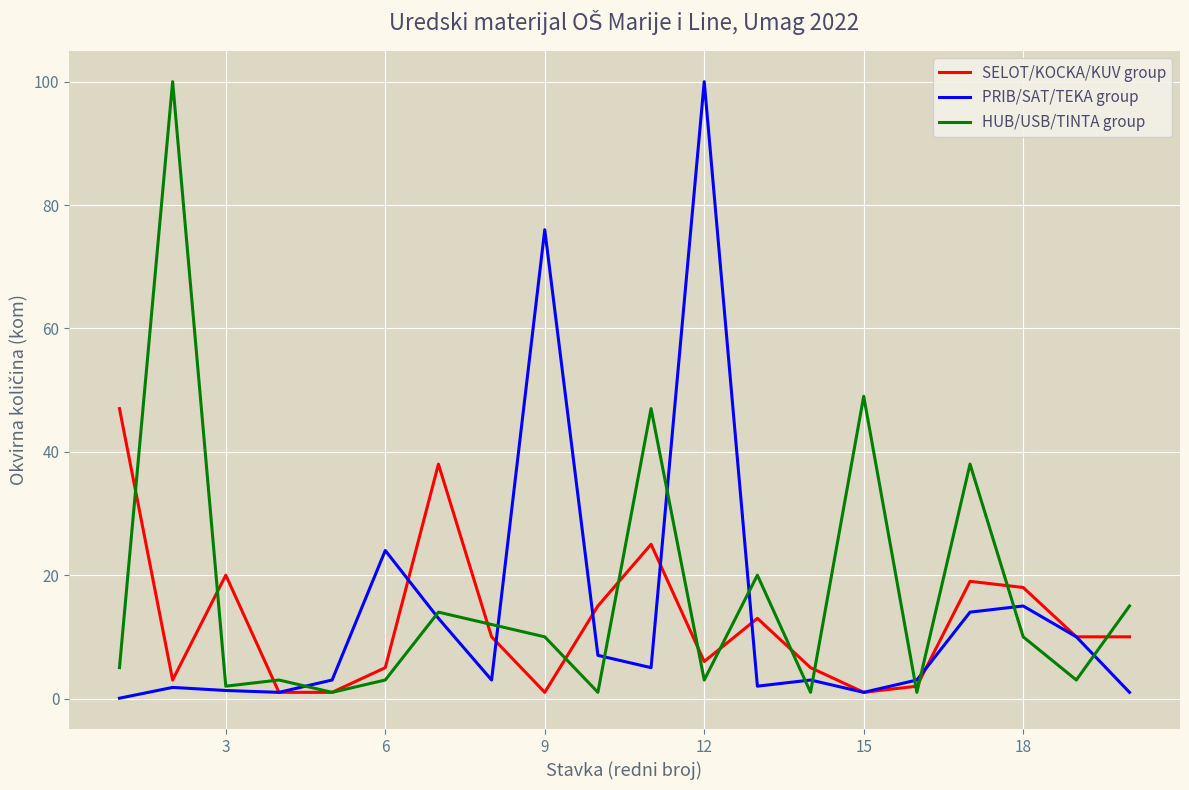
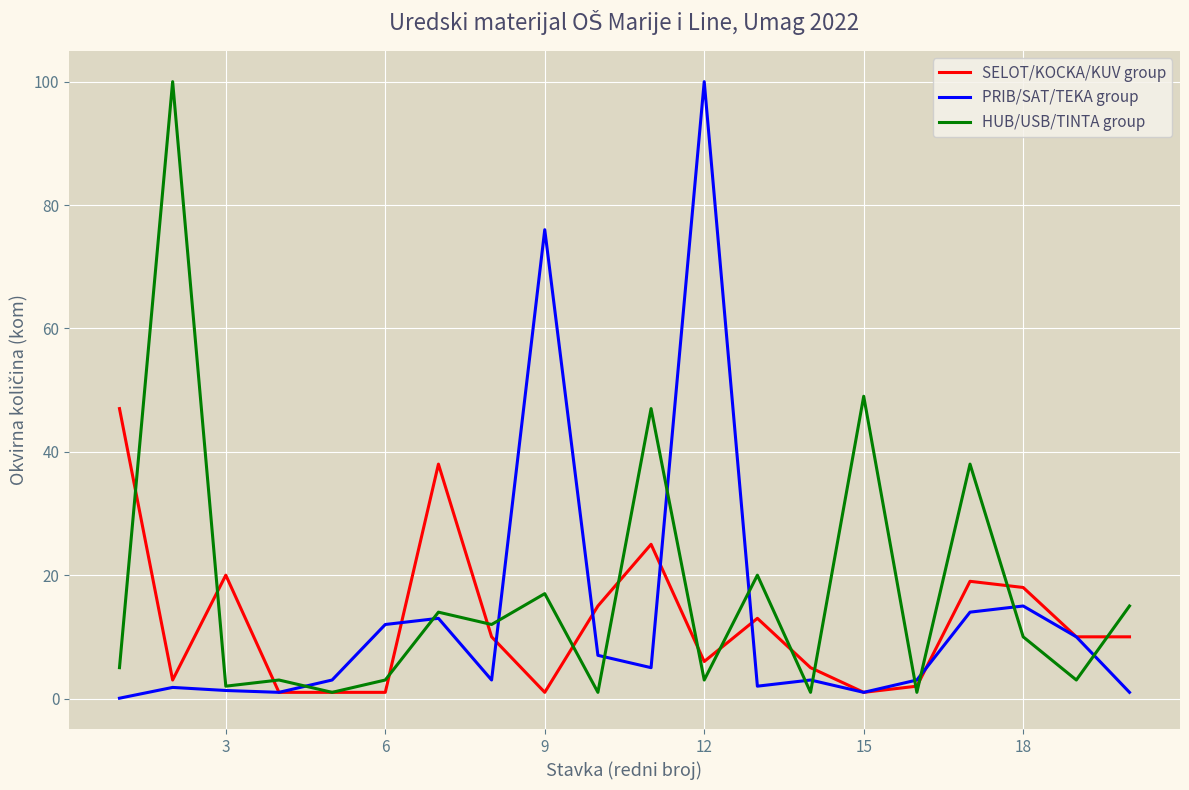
  {
    "SELOT/KOCKA/KUV group": {
      "3": 20,
-     "6": 5,
+     "6": 1,
      "9": 1,
      "12": 6,
      "18": 18
    },
    "PRIB/SAT/TEKA group": {
      "3": 1,
-     "6": 24,
+     "6": 12,
      "9": 76,
      "12": 100,
      "18": 15
    },
    "HUB/USB/TINTA group": {
      "3": 2,
      "6": 3,
-     "9": 10,
+     "9": 17,
      "12": 3,
      "15": 49,
      "18": 10
    }
  }
